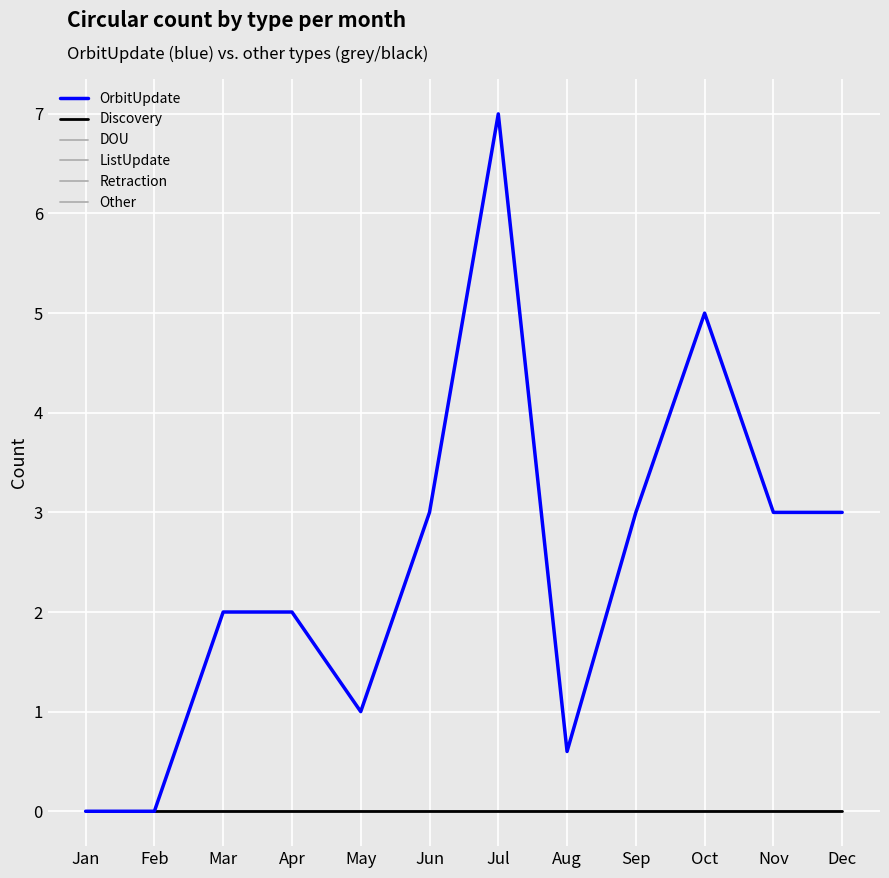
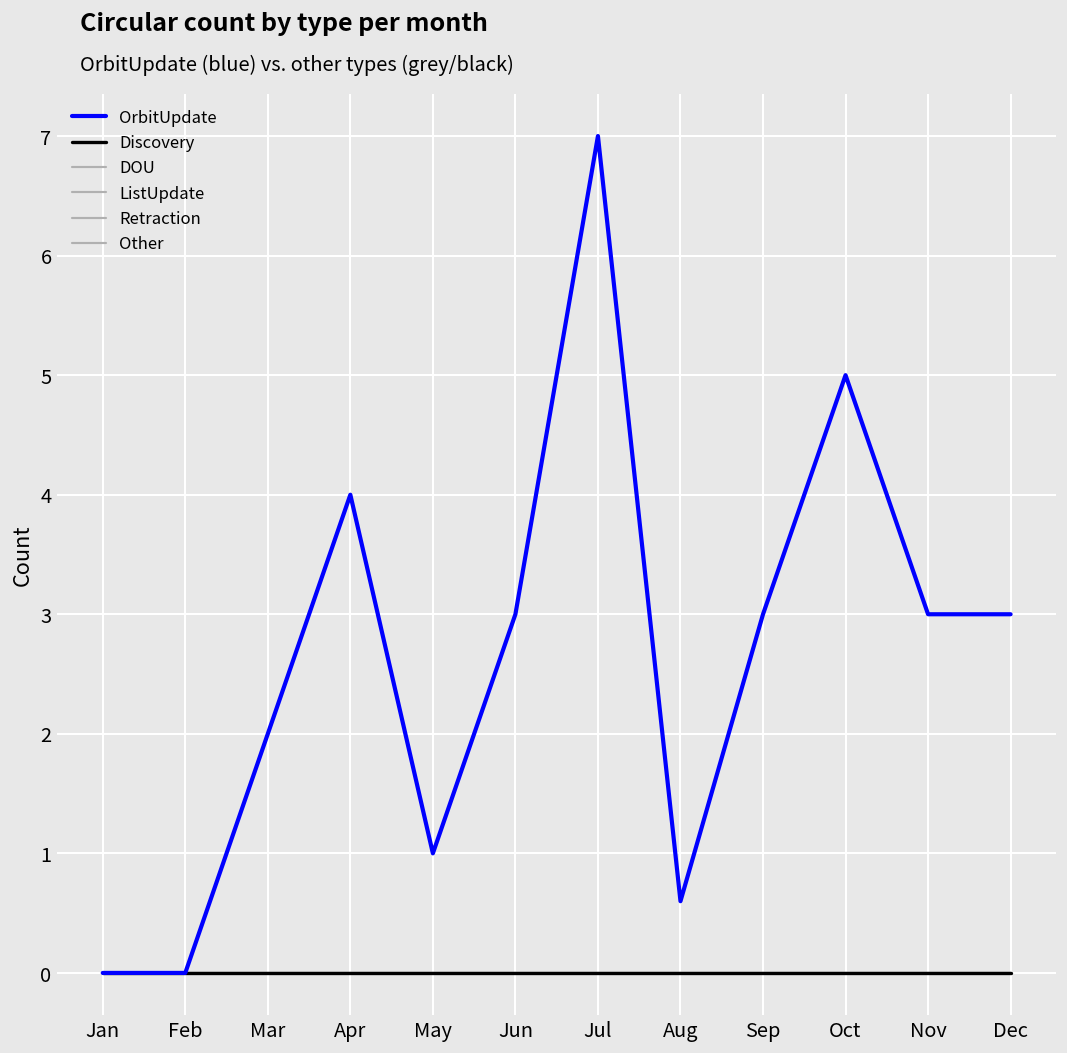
  {
    "OrbitUpdate": {
      "Mar": 2,
-     "Apr": 2,
+     "Apr": 4,
      "May": 1,
      "Jun": 3,
      "Jul": 7,
      "Aug": 0.6,
      "Sep": 3,
      "Oct": 5,
      "Nov": 3,
      "Dec": 3
    },
    "Other": {
      "Mar": 0,
      "Apr": 0,
      "May": 0,
      "Jun": 0,
      "Jul": 0,
      "Aug": 0,
      "Sep": 0,
      "Oct": 0,
      "Nov": 0,
      "Dec": 0
    }
  }
